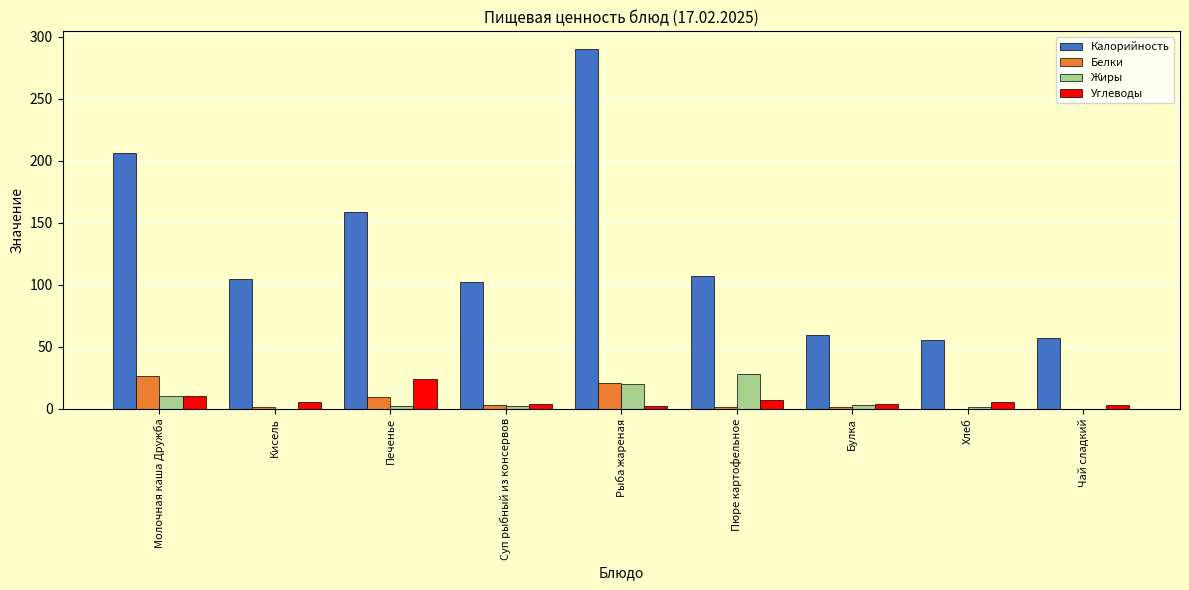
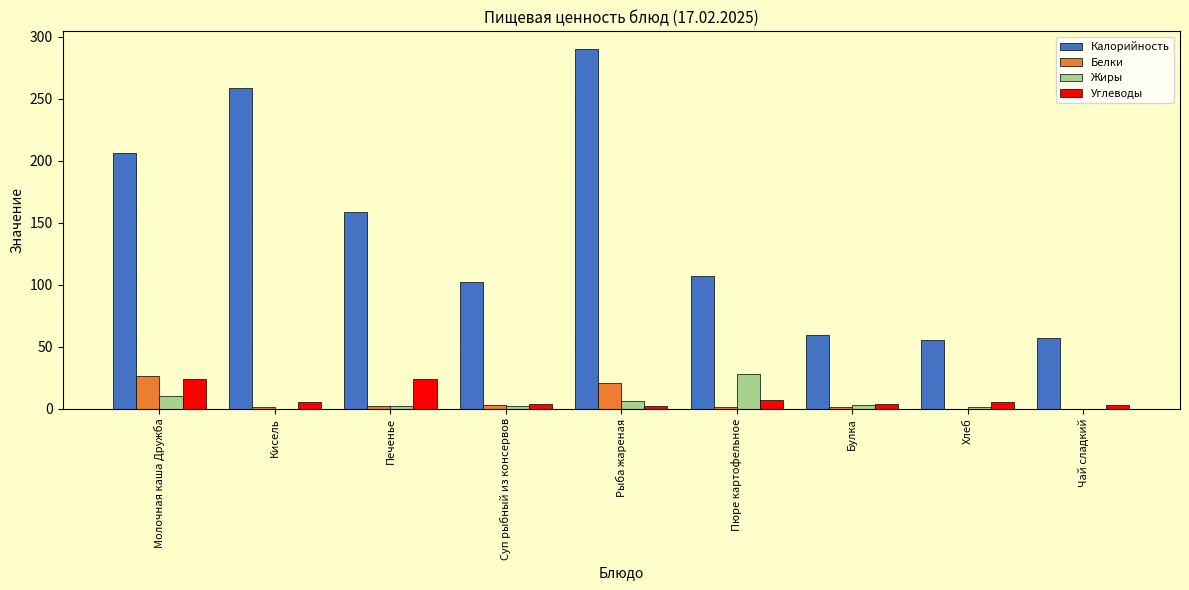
  {
    "Калорийность": {
      "Молочная каша Дружба": 206,
-     "Кисель": 105,
+     "Кисель": 259,
      "Печенье": 159,
      "Суп рыбный из консервов": 102,
      "Рыба жареная": 290,
      "Пюре картофельное": 107,
      "Булка": 59,
      "Хлеб": 55,
      "Чай сладкий": 57
    },
    "Белки": {
      "Молочная каша Дружба": 26,
-     "Печенье": 9,
+     "Печенье": 2,
      "Суп рыбный из консервов": 3,
      "Рыба жареная": 21,
      "Хлеб": 0,
      "Чай сладкий": 0
    },
    "Жиры": {
      "Молочная каша Дружба": 10,
      "Кисель": 0,
-     "Рыба жареная": 20,
+     "Рыба жареная": 6,
      "Пюре картофельное": 28,
      "Булка": 3,
      "Чай сладкий": 0
    },
    "Углеводы": {
-     "Молочная каша Дружба": 10,
+     "Молочная каша Дружба": 24,
      "Кисель": 5,
      "Печенье": 24,
      "Суп рыбный из консервов": 4,
      "Пюре картофельное": 7,
      "Булка": 4,
      "Хлеб": 5,
      "Чай сладкий": 3
    }
  }
